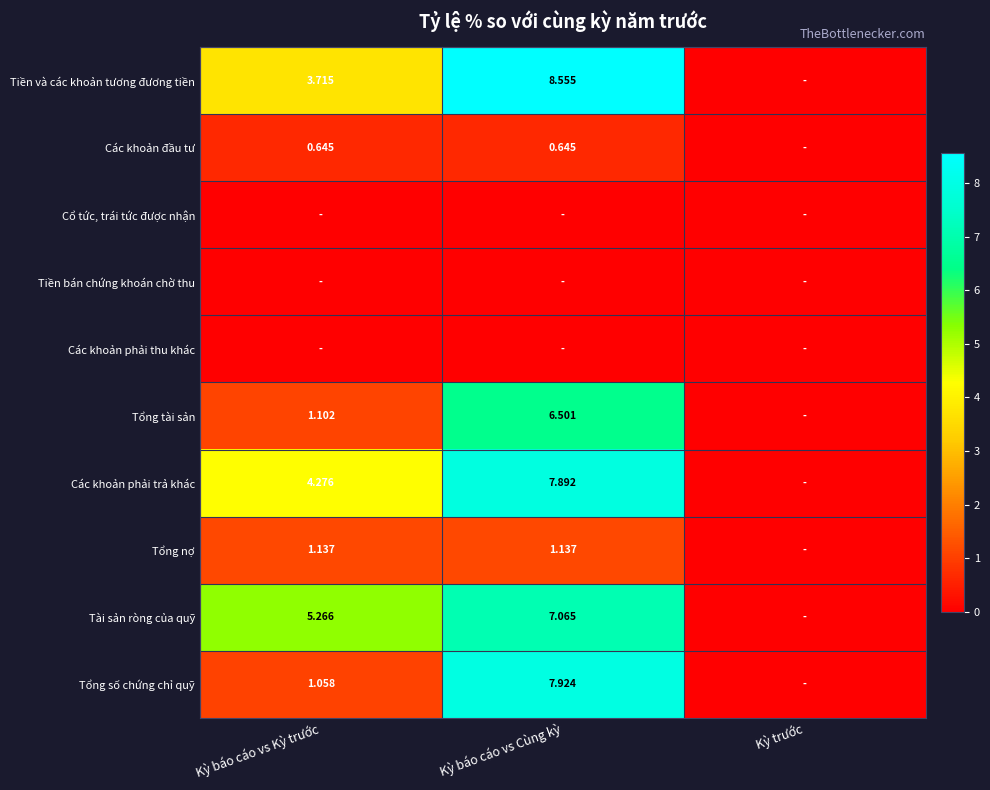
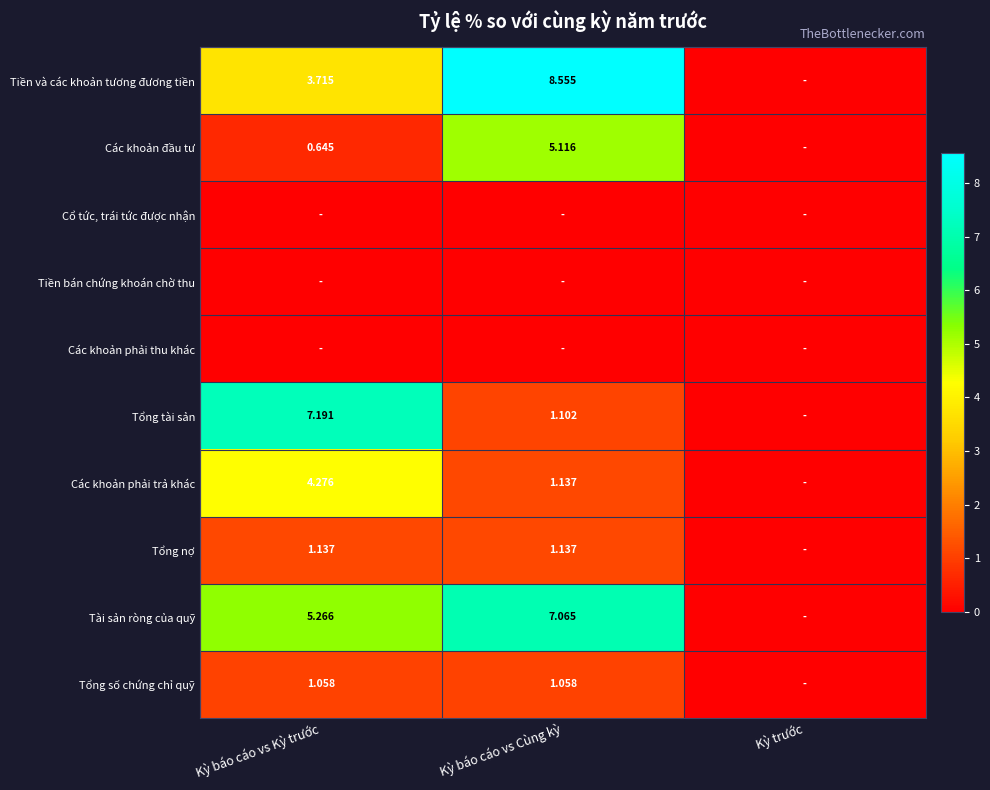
  {
    "Tiền và các khoản tương đương tiền": {
      "Kỳ báo cáo vs Kỳ trước": 3.715,
      "Kỳ báo cáo vs Cùng kỳ": 8.555
    },
    "Các khoản đầu tư": {
      "Kỳ báo cáo vs Kỳ trước": 0.645,
-     "Kỳ báo cáo vs Cùng kỳ": 0.645
+     "Kỳ báo cáo vs Cùng kỳ": 5.116
    },
    "Tổng tài sản": {
-     "Kỳ báo cáo vs Kỳ trước": 1.102,
-     "Kỳ báo cáo vs Cùng kỳ": 6.501
+     "Kỳ báo cáo vs Kỳ trước": 7.191,
+     "Kỳ báo cáo vs Cùng kỳ": 1.102
    },
    "Các khoản phải trả khác": {
      "Kỳ báo cáo vs Kỳ trước": 4.276,
-     "Kỳ báo cáo vs Cùng kỳ": 7.892
+     "Kỳ báo cáo vs Cùng kỳ": 1.137
    },
    "Tổng nợ": {
      "Kỳ báo cáo vs Kỳ trước": 1.137,
      "Kỳ báo cáo vs Cùng kỳ": 1.137
    },
    "Tài sản ròng của quỹ": {
      "Kỳ báo cáo vs Kỳ trước": 5.266,
      "Kỳ báo cáo vs Cùng kỳ": 7.065
    },
    "Tổng số chứng chỉ quỹ": {
      "Kỳ báo cáo vs Kỳ trước": 1.058,
-     "Kỳ báo cáo vs Cùng kỳ": 7.924
+     "Kỳ báo cáo vs Cùng kỳ": 1.058
    }
  }
